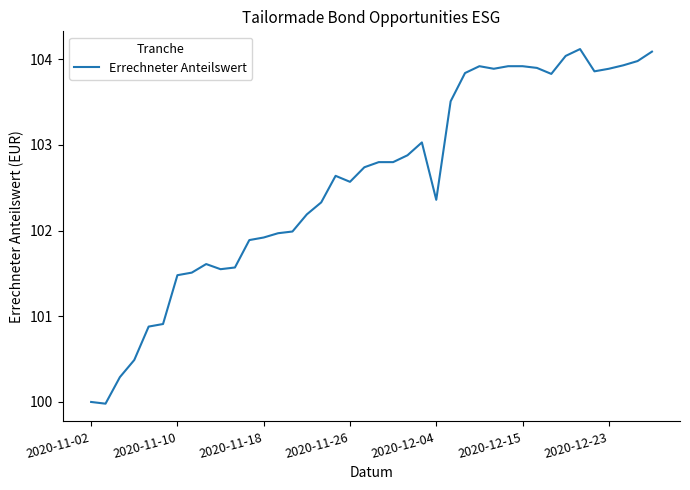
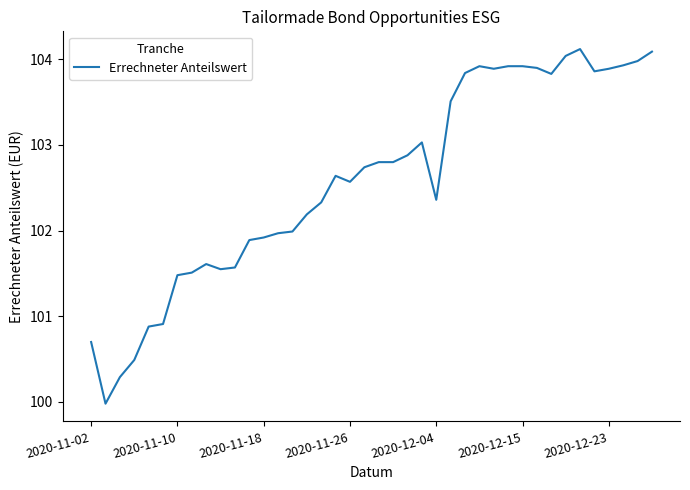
  {
-   "2020-11-02": 100.0,
+   "2020-11-02": 100.7,
    "2020-11-10": 101.5,
    "2020-11-18": 101.9,
    "2020-11-26": 102.6,
    "2020-12-04": 102.4,
    "2020-12-15": 103.9,
    "2020-12-23": 103.9
  }
